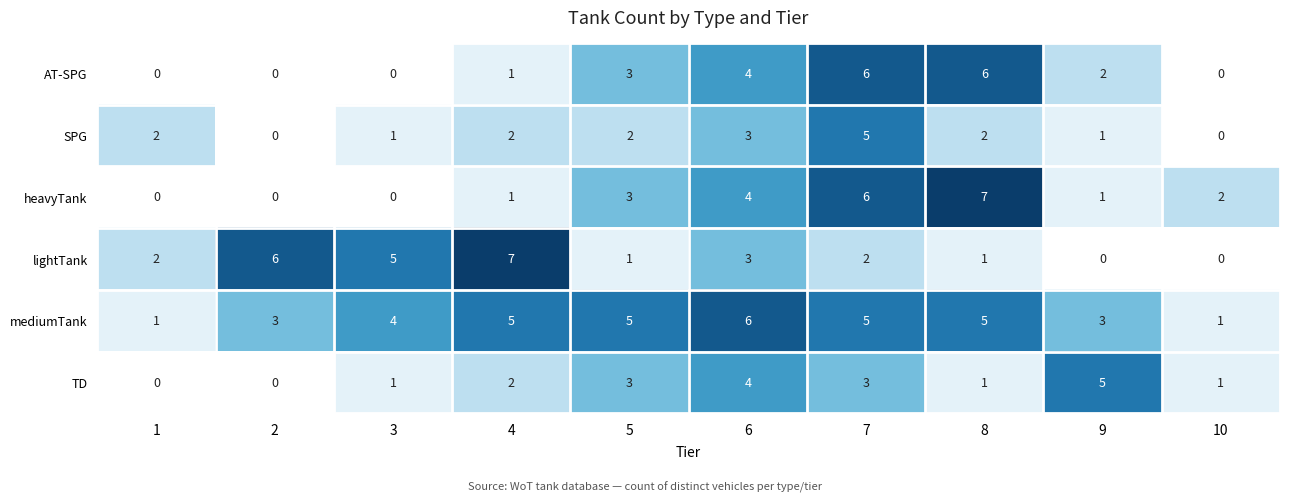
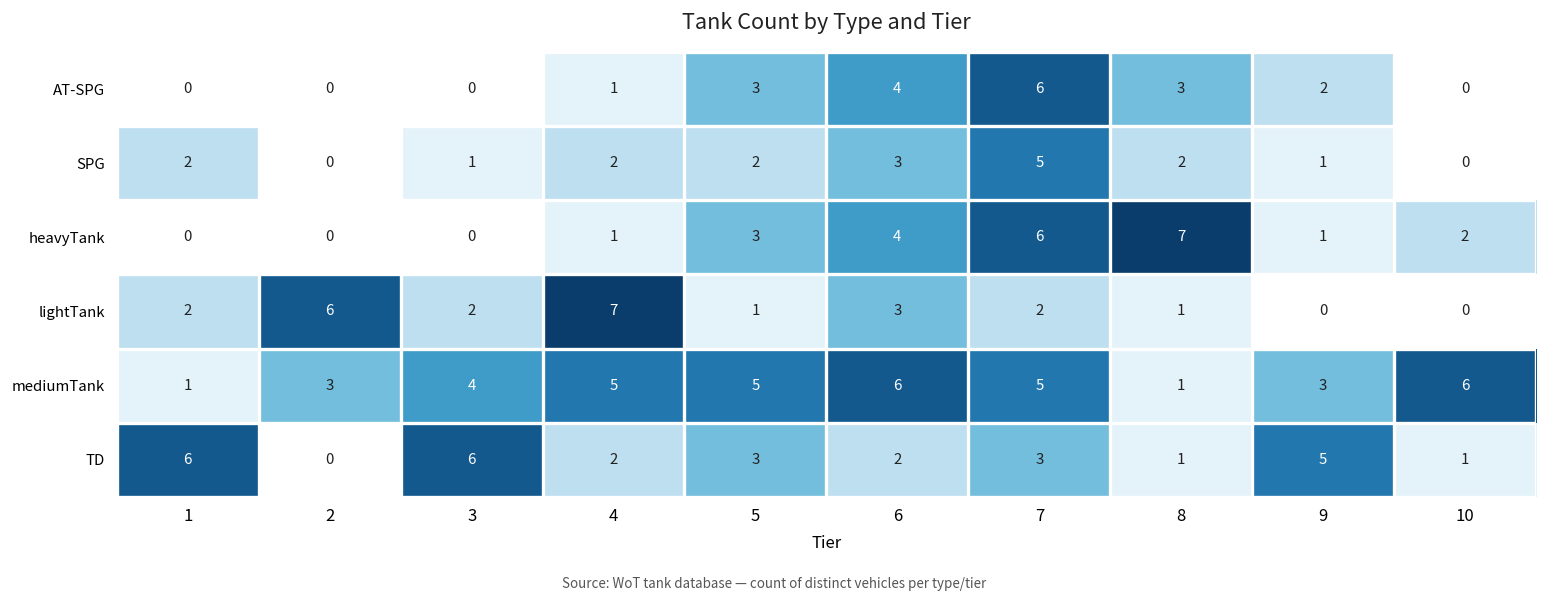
  {
    "AT-SPG": {
      "1": 0,
      "2": 0,
      "3": 0,
      "4": 1,
      "5": 3,
      "6": 4,
      "7": 6,
-     "8": 6,
+     "8": 3,
      "9": 2,
      "10": 0
    },
    "SPG": {
      "1": 2,
      "2": 0,
      "3": 1,
      "4": 2,
      "5": 2,
      "6": 3,
      "7": 5,
      "8": 2,
      "9": 1,
      "10": 0
    },
    "heavyTank": {
      "1": 0,
      "2": 0,
      "3": 0,
      "4": 1,
      "5": 3,
      "6": 4,
      "7": 6,
      "8": 7,
      "9": 1,
      "10": 2
    },
    "lightTank": {
      "1": 2,
      "2": 6,
-     "3": 5,
+     "3": 2,
      "4": 7,
      "5": 1,
      "6": 3,
      "7": 2,
      "8": 1,
      "9": 0,
      "10": 0
    },
    "mediumTank": {
      "1": 1,
      "2": 3,
      "3": 4,
      "4": 5,
      "5": 5,
      "6": 6,
      "7": 5,
-     "8": 5,
+     "8": 1,
      "9": 3,
-     "10": 1
+     "10": 6
    },
    "TD": {
-     "1": 0,
+     "1": 6,
      "2": 0,
-     "3": 1,
+     "3": 6,
      "4": 2,
      "5": 3,
-     "6": 4,
+     "6": 2,
      "7": 3,
      "8": 1,
      "9": 5,
      "10": 1
    }
  }
